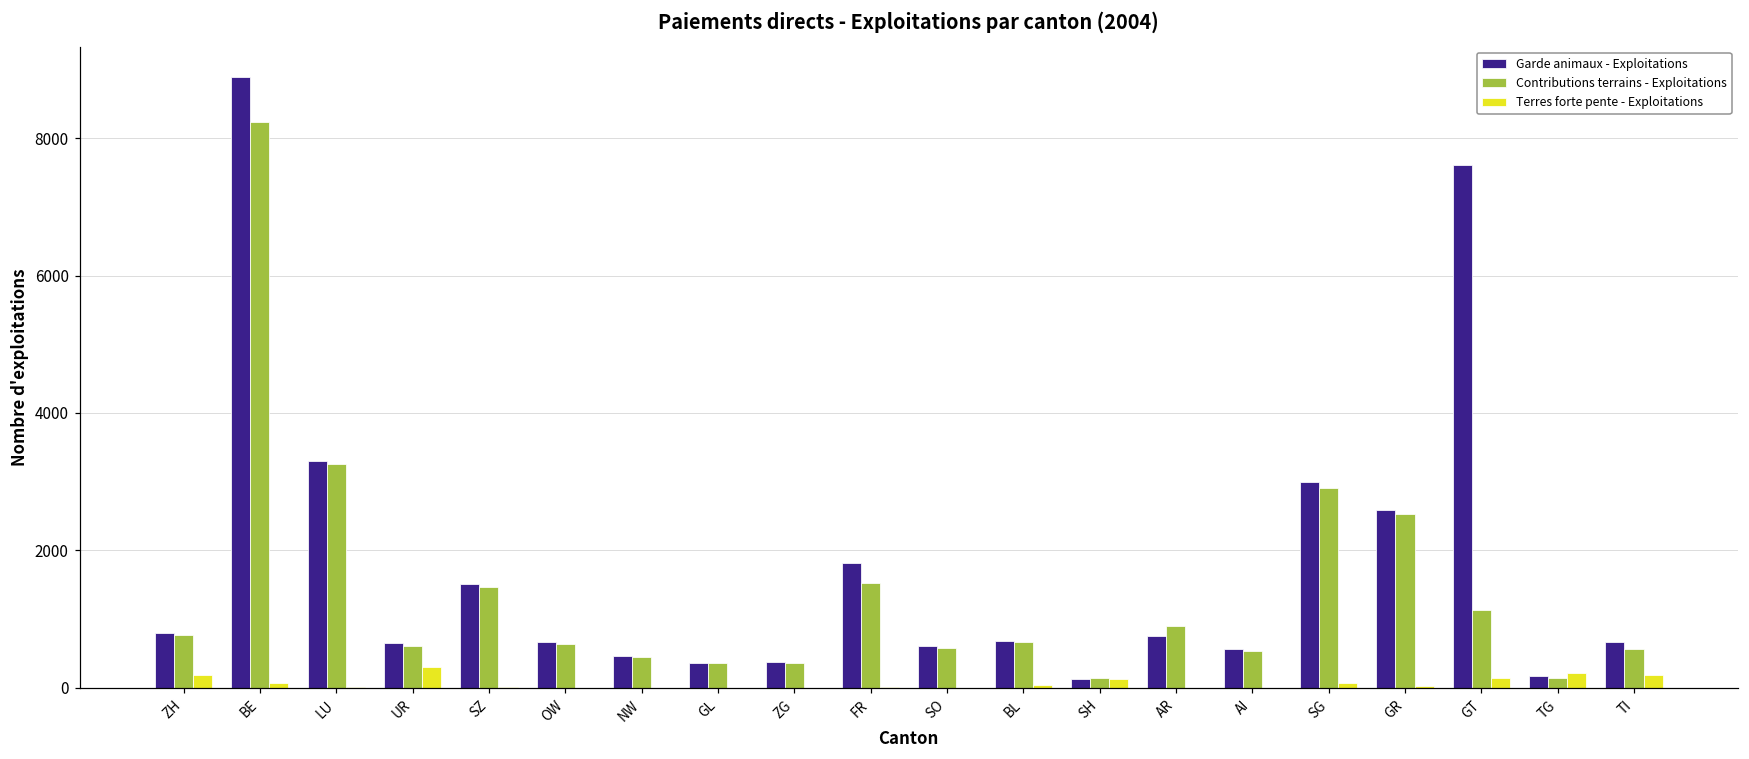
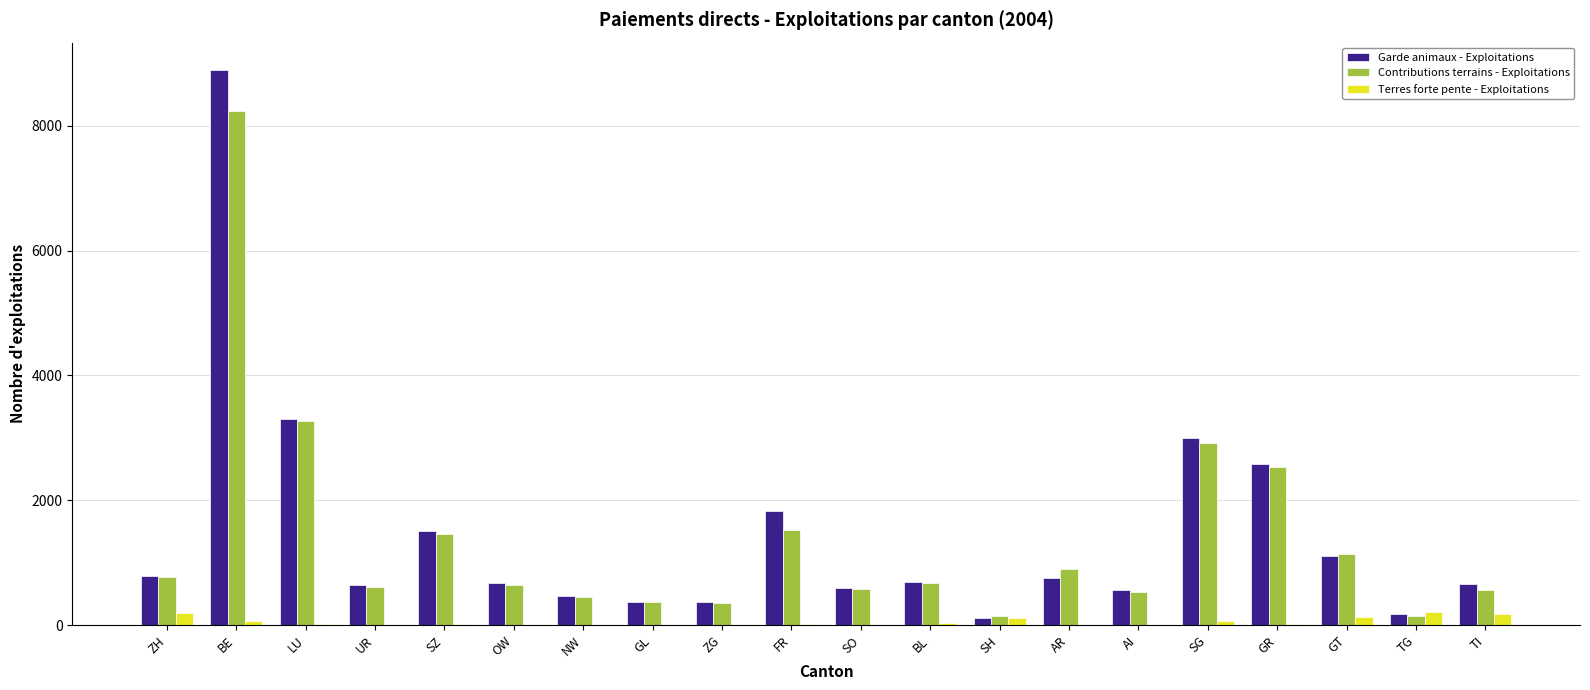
  {
    "Garde animaux - Exploitations": {
      "ZH": 800,
      "BE": 8900,
      "LU": 3300,
      "UR": 700,
      "SZ": 1500,
      "OW": 700,
      "NW": 500,
      "GL": 400,
      "ZG": 400,
      "FR": 1800,
      "SO": 600,
      "BL": 700,
      "SH": 100,
      "AR": 800,
      "AI": 600,
      "SG": 3000,
      "GR": 2600,
-     "GT": 7600,
+     "GT": 1100,
      "TG": 200,
      "TI": 700
    },
    "Contributions terrains - Exploitations": {
      "ZH": 800,
      "BE": 8200,
      "LU": 3300,
      "UR": 600,
      "SZ": 1500,
      "OW": 600,
      "NW": 400,
      "GL": 400,
      "ZG": 400,
      "FR": 1500,
      "SO": 600,
      "BL": 700,
      "SH": 100,
      "AR": 900,
      "AI": 500,
      "SG": 2900,
      "GR": 2500,
      "GT": 1100,
      "TG": 100,
      "TI": 600
    },
    "Terres forte pente - Exploitations": {
      "ZH": 200,
      "BE": 100,
-     "UR": 300,
+     "UR": 0,
      "NW": 0,
      "SO": 0,
      "SH": 100,
      "AI": 0,
      "SG": 100,
      "GT": 100,
      "TG": 200,
      "TI": 200
    }
  }
